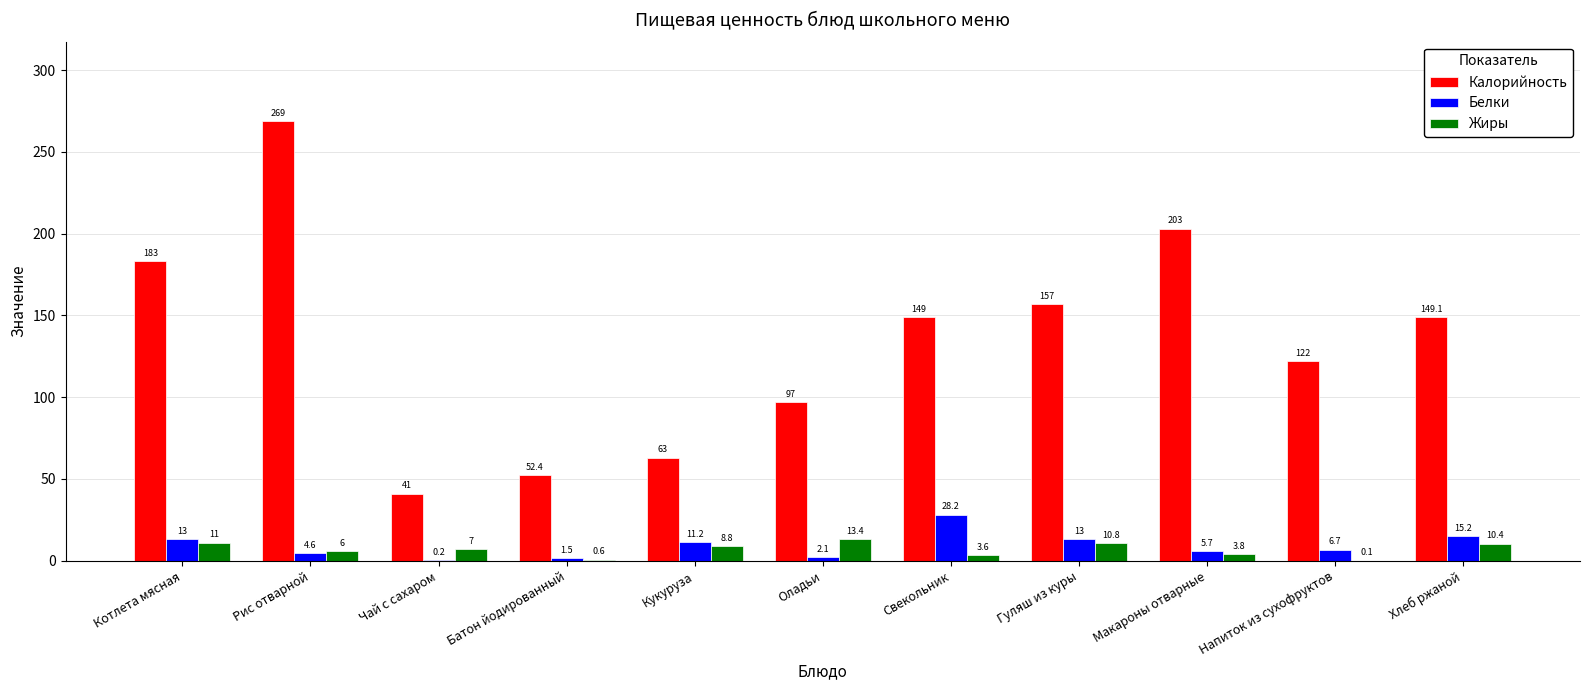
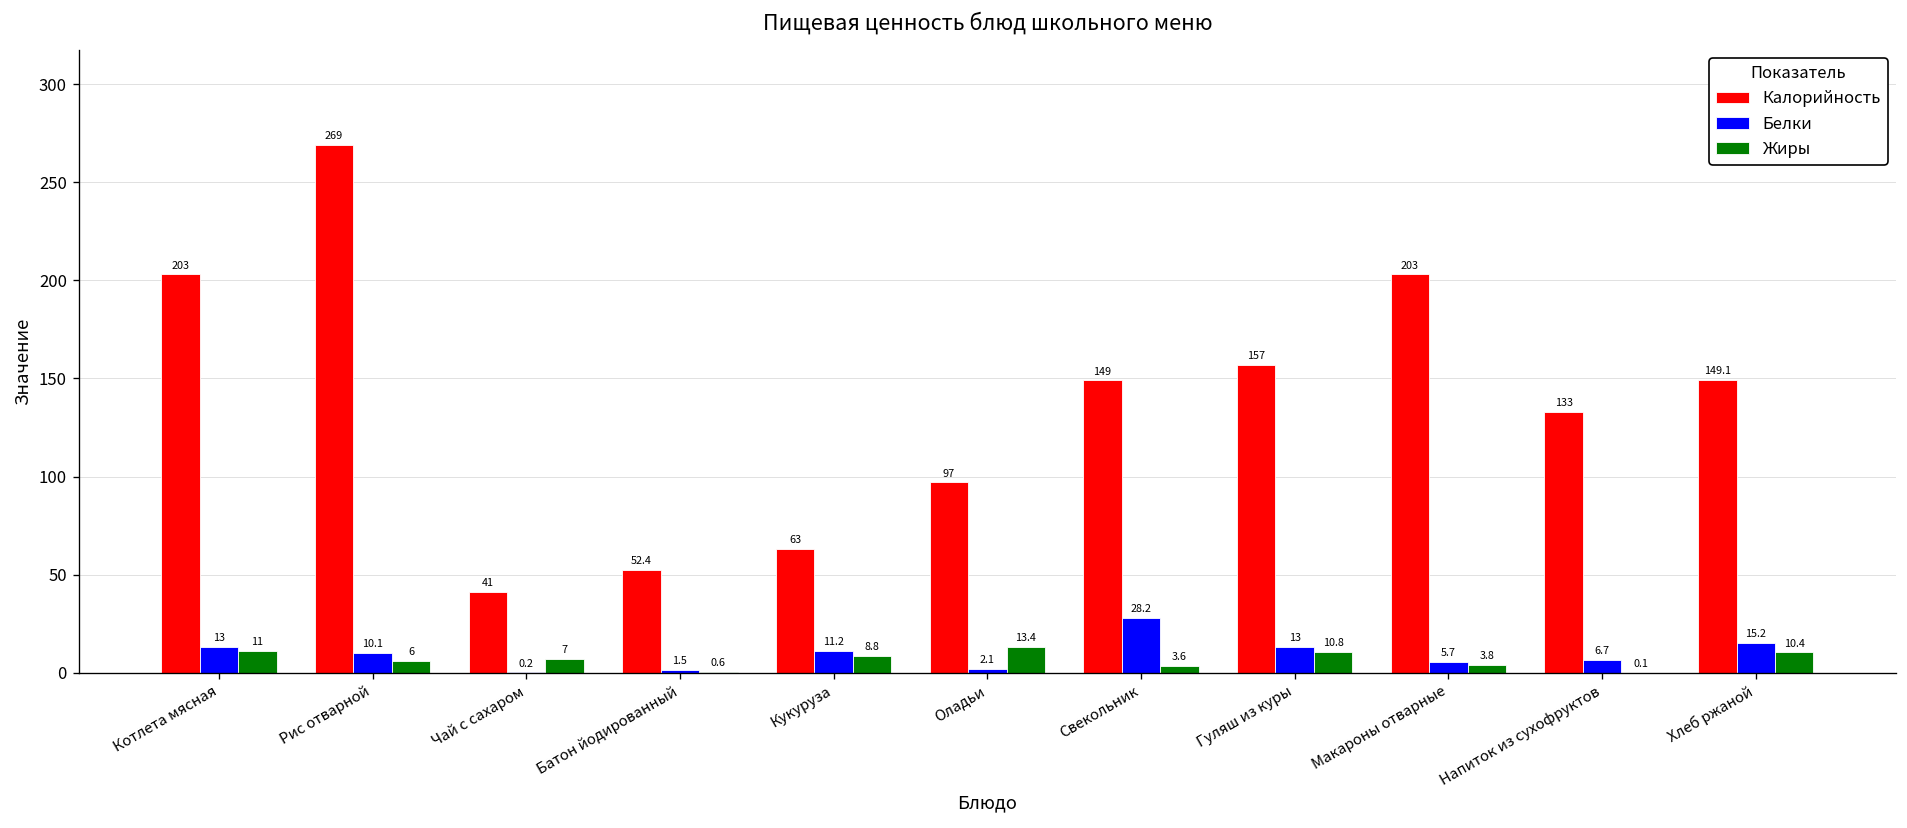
  {
    "Калорийность": {
-     "Котлета мясная": 183,
+     "Котлета мясная": 203,
      "Рис отварной": 269,
      "Чай с сахаром": 41,
      "Батон йодированный": 52.4,
      "Кукуруза": 63,
      "Оладьи": 97,
      "Свекольник": 149,
      "Гуляш из куры": 157,
      "Макароны отварные": 203,
-     "Напиток из сухофруктов": 122,
+     "Напиток из сухофруктов": 133,
      "Хлеб ржаной": 149.1
    },
    "Белки": {
      "Котлета мясная": 13,
-     "Рис отварной": 4.6,
+     "Рис отварной": 10.1,
      "Чай с сахаром": 0.2,
      "Батон йодированный": 1.5,
      "Кукуруза": 11.2,
      "Оладьи": 2.1,
      "Свекольник": 28.2,
      "Гуляш из куры": 13,
      "Макароны отварные": 5.7,
      "Напиток из сухофруктов": 6.7,
      "Хлеб ржаной": 15.2
    },
    "Жиры": {
      "Котлета мясная": 11,
      "Рис отварной": 6,
      "Чай с сахаром": 7,
      "Батон йодированный": 0.6,
      "Кукуруза": 8.8,
      "Оладьи": 13.4,
      "Свекольник": 3.6,
      "Гуляш из куры": 10.8,
      "Макароны отварные": 3.8,
      "Напиток из сухофруктов": 0.1,
      "Хлеб ржаной": 10.4
    }
  }
